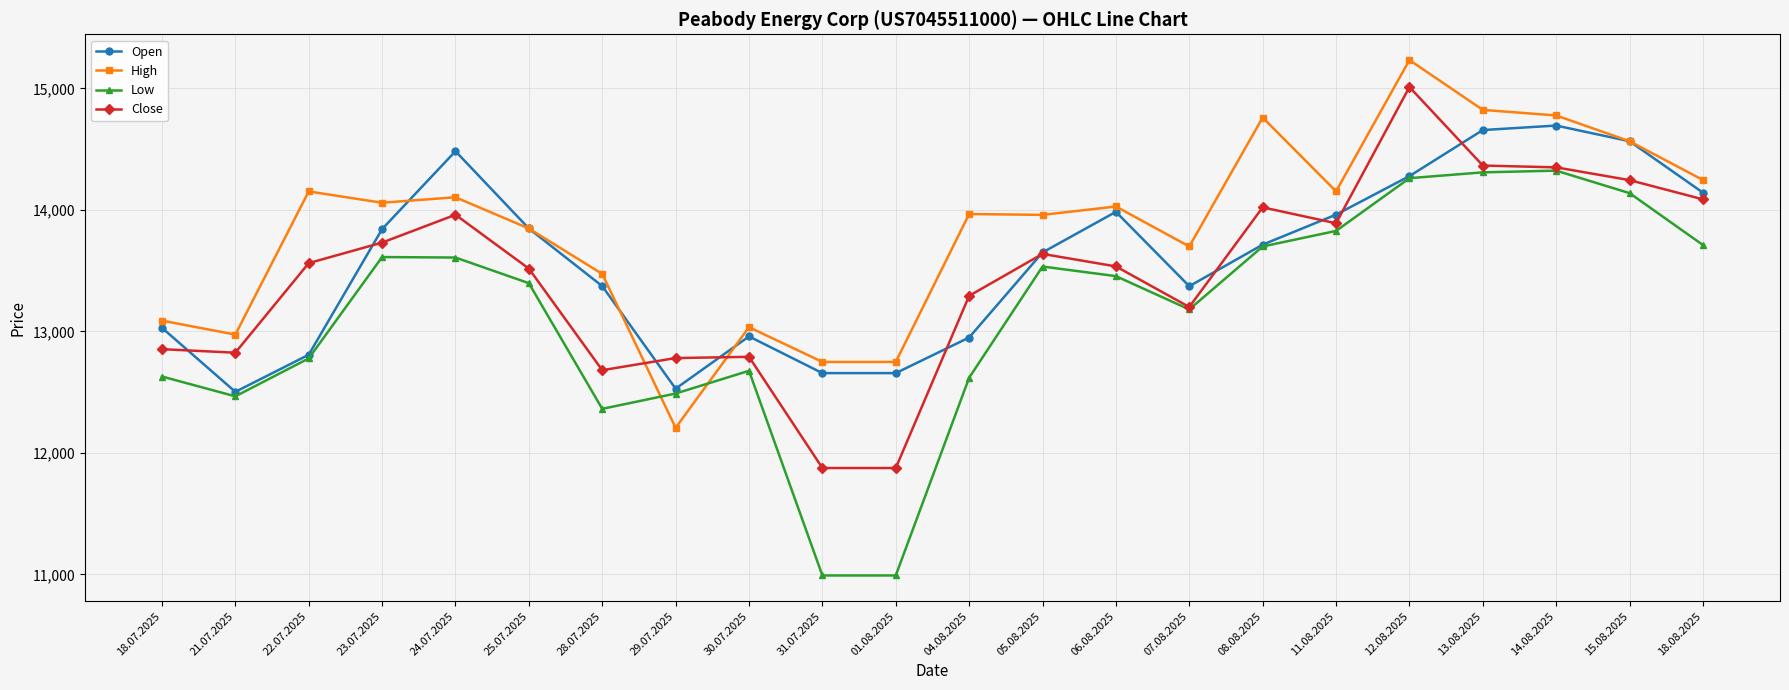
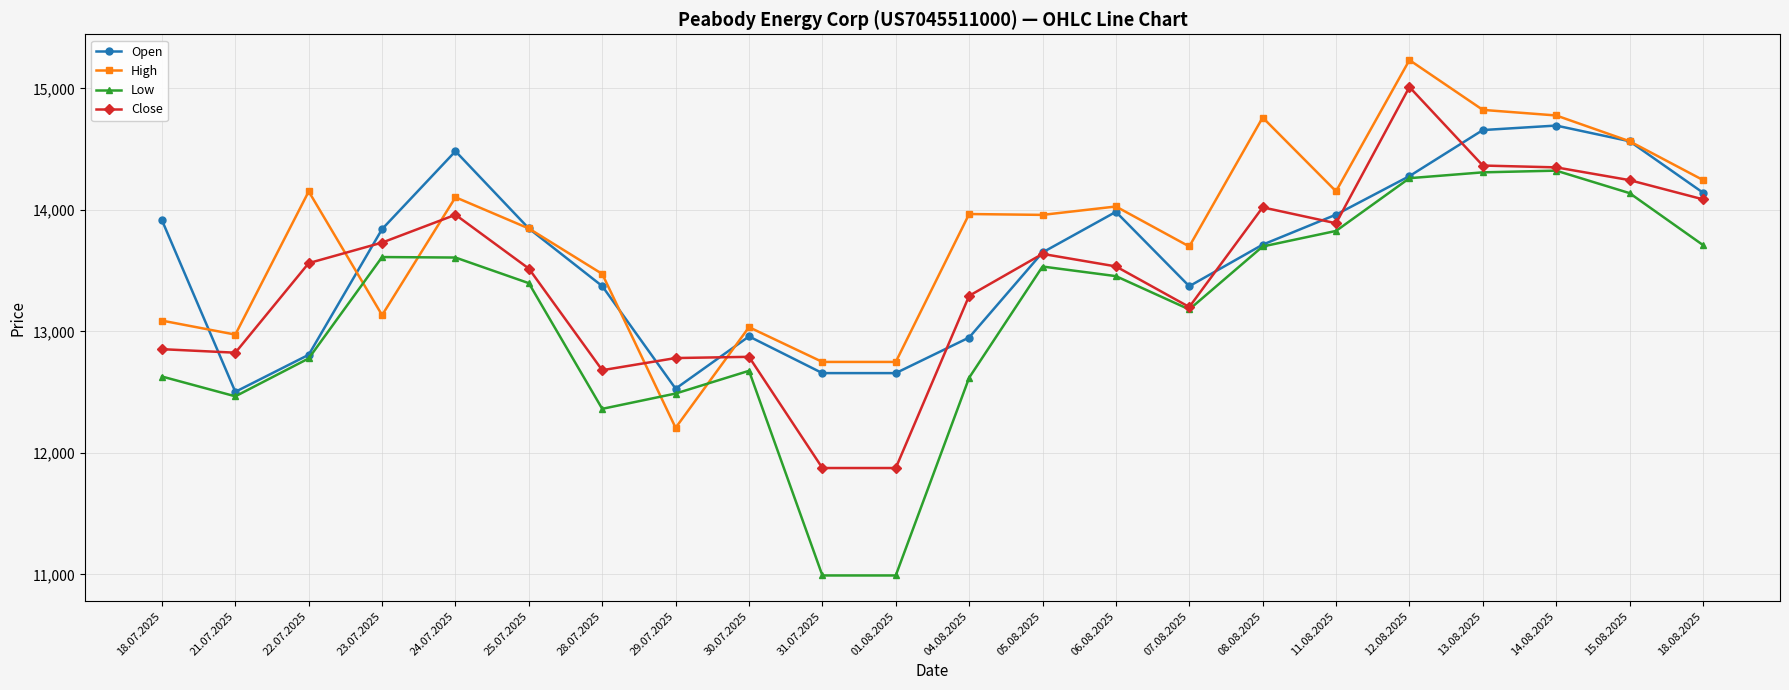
  {
    "Open": {
-     "18.07.2025": "13,030",
+     "18.07.2025": "13,920",
      "21.07.2025": "12,500",
      "22.07.2025": "12,810",
      "23.07.2025": "13,840",
      "24.07.2025": "14,480",
      "28.07.2025": "13,370",
      "29.07.2025": "12,530",
      "30.07.2025": "12,960",
      "31.07.2025": "12,660",
      "01.08.2025": "12,660",
      "04.08.2025": "12,950",
      "06.08.2025": "13,980",
      "07.08.2025": "13,370",
      "11.08.2025": "13,960",
      "13.08.2025": "14,660",
      "14.08.2025": "14,690",
      "18.08.2025": "14,140"
    },
    "High": {
      "18.07.2025": "13,090",
      "21.07.2025": "12,970",
      "22.07.2025": "14,150",
-     "23.07.2025": "14,060",
+     "23.07.2025": "13,130",
      "24.07.2025": "14,100",
      "28.07.2025": "13,470",
      "29.07.2025": "12,210",
      "30.07.2025": "13,040",
      "31.07.2025": "12,750",
      "01.08.2025": "12,750",
      "04.08.2025": "13,970",
      "05.08.2025": "13,960",
      "06.08.2025": "14,030",
      "07.08.2025": "13,700",
      "08.08.2025": "14,760",
      "11.08.2025": "14,150",
      "12.08.2025": "15,230",
      "13.08.2025": "14,820",
      "14.08.2025": "14,780",
      "18.08.2025": "14,250"
    },
    "Low": {
      "18.07.2025": "12,630",
      "21.07.2025": "12,470",
      "22.07.2025": "12,780",
      "23.07.2025": "13,610",
      "24.07.2025": "13,610",
      "25.07.2025": "13,400",
      "28.07.2025": "12,360",
      "29.07.2025": "12,490",
      "30.07.2025": "12,680",
      "31.07.2025": "10,990",
      "01.08.2025": "10,990",
      "04.08.2025": "12,620",
      "05.08.2025": "13,530",
      "06.08.2025": "13,460",
      "11.08.2025": "13,830",
      "13.08.2025": "14,310",
      "14.08.2025": "14,320",
      "15.08.2025": "14,140",
      "18.08.2025": "13,710"
    },
    "Close": {
      "18.07.2025": "12,850",
      "21.07.2025": "12,830",
      "22.07.2025": "13,560",
      "23.07.2025": "13,730",
      "24.07.2025": "13,960",
      "25.07.2025": "13,520",
      "28.07.2025": "12,680",
      "29.07.2025": "12,780",
      "30.07.2025": "12,790",
      "31.07.2025": "11,880",
      "01.08.2025": "11,880",
      "04.08.2025": "13,290",
      "06.08.2025": "13,540",
      "08.08.2025": "14,020",
      "11.08.2025": "13,890",
      "12.08.2025": "15,010",
      "13.08.2025": "14,370",
      "14.08.2025": "14,350",
      "15.08.2025": "14,250",
      "18.08.2025": "14,090"
    }
  }
